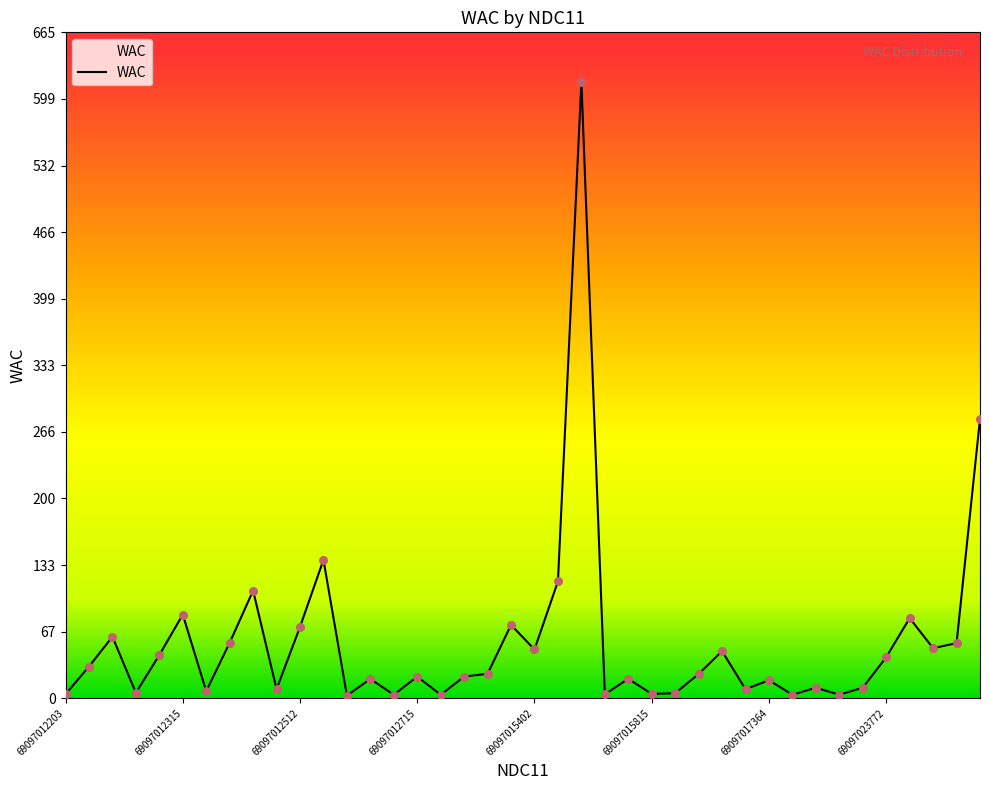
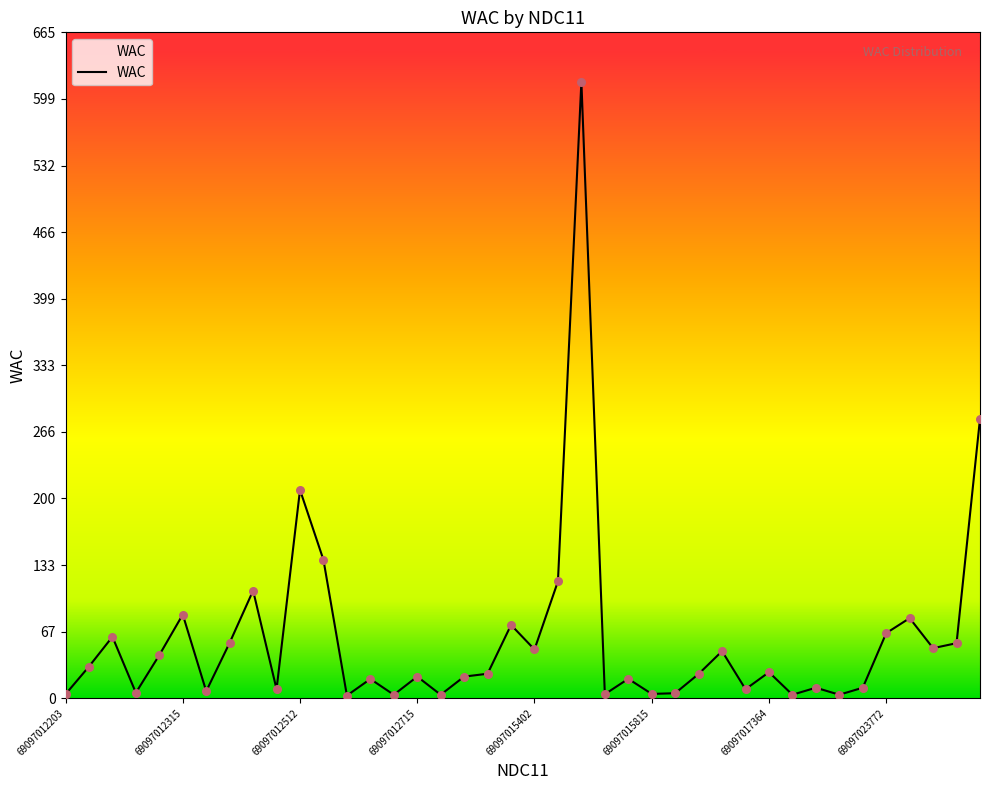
  {
    "69097012203": 4,
    "69097012315": 84,
-   "69097012512": 71,
+   "69097012512": 208,
    "69097012715": 22,
    "69097015402": 49,
    "69097015815": 4,
-   "69097017364": 18,
-   "69097023772": 41
+   "69097017364": 26,
+   "69097023772": 65
  }
